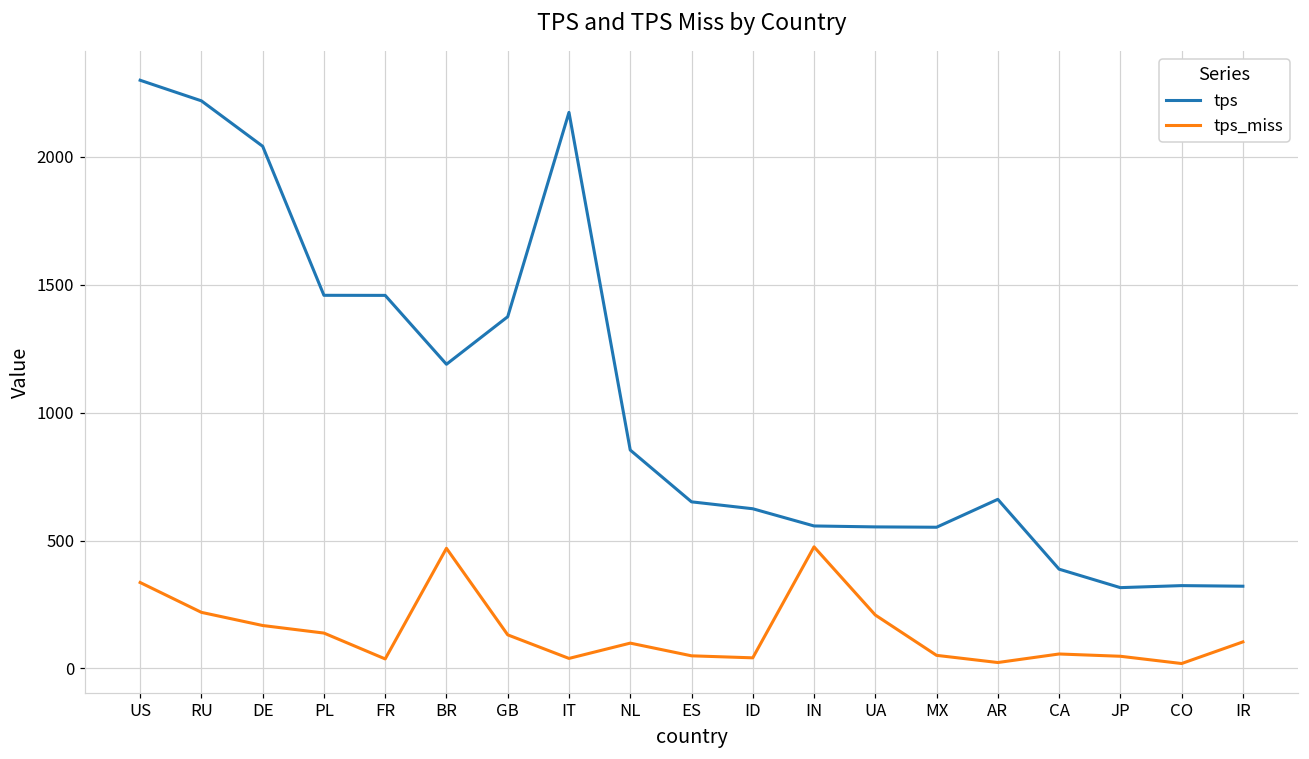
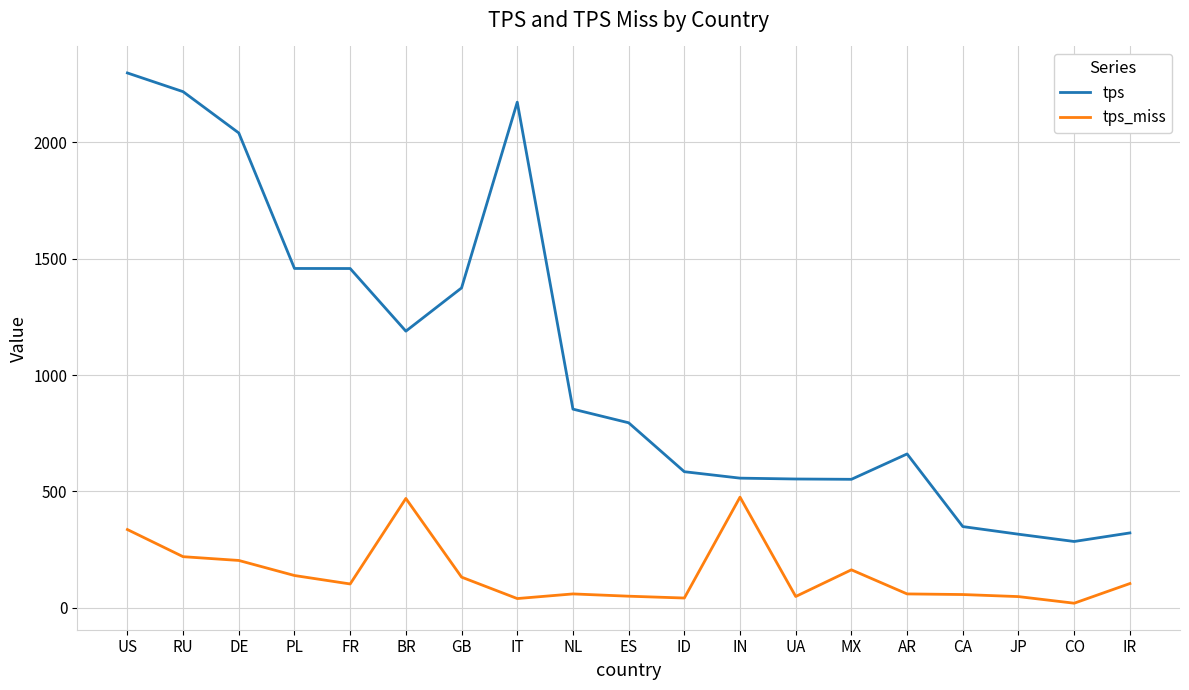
  {
    "tps": {
      "US": 2300,
      "RU": 2220,
      "DE": 2040,
      "PL": 1460,
      "FR": 1460,
      "BR": 1190,
      "GB": 1370,
      "IT": 2170,
      "NL": 850,
-     "ES": 650,
-     "ID": 620,
+     "ES": 790,
+     "ID": 580,
      "IN": 560,
      "UA": 550,
      "MX": 550,
      "AR": 660,
-     "CA": 390,
+     "CA": 350,
      "JP": 320,
-     "CO": 320,
+     "CO": 280,
      "IR": 320
    },
    "tps_miss": {
      "US": 340,
      "RU": 220,
-     "DE": 170,
+     "DE": 200,
      "PL": 140,
-     "FR": 40,
+     "FR": 100,
      "BR": 470,
      "GB": 130,
      "IT": 40,
-     "NL": 100,
+     "NL": 60,
      "ES": 50,
      "ID": 40,
      "IN": 480,
-     "UA": 210,
-     "MX": 50,
-     "AR": 20,
+     "UA": 50,
+     "MX": 160,
+     "AR": 60,
      "CA": 60,
      "JP": 50,
      "CO": 20,
      "IR": 100
    }
  }
